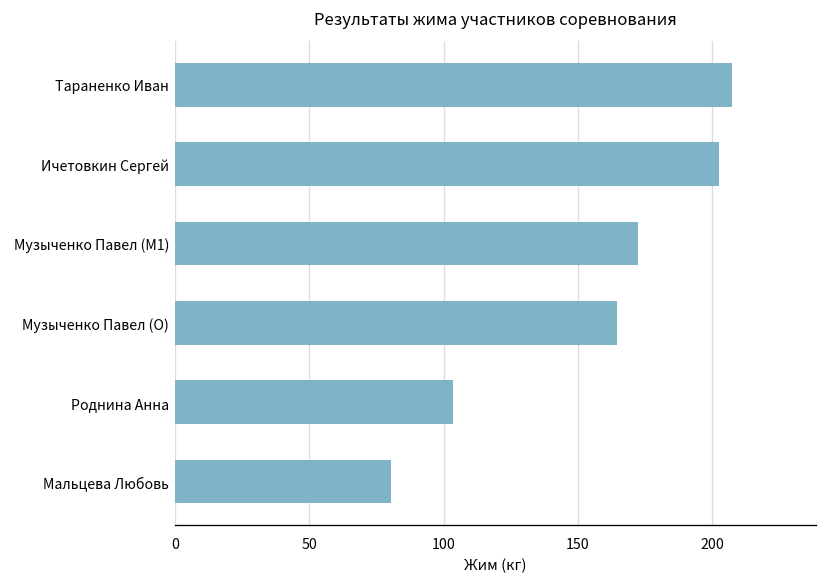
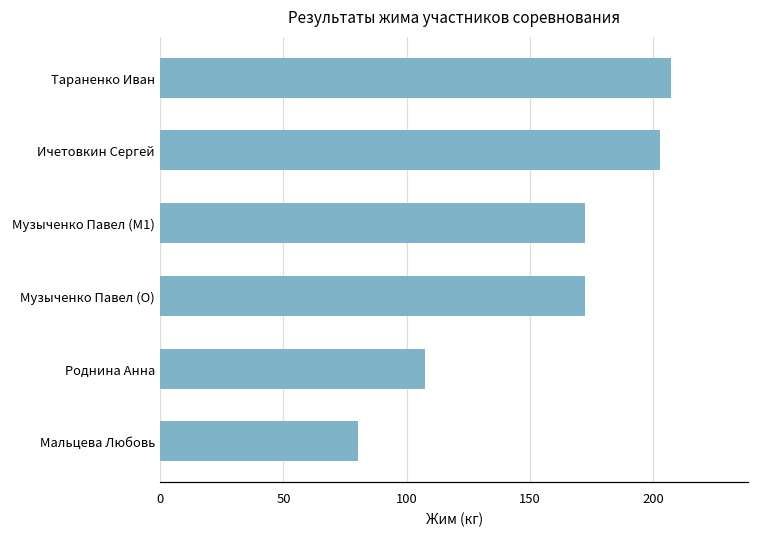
  {
    "Тараненко Иван": 208,
    "Ичетовкин Сергей": 203,
    "Музыченко Павел (M1)": 173,
-   "Музыченко Павел (O)": 165,
-   "Роднина Анна": 104,
+   "Музыченко Павел (O)": 173,
+   "Роднина Анна": 108,
    "Мальцева Любовь": 80
  }
